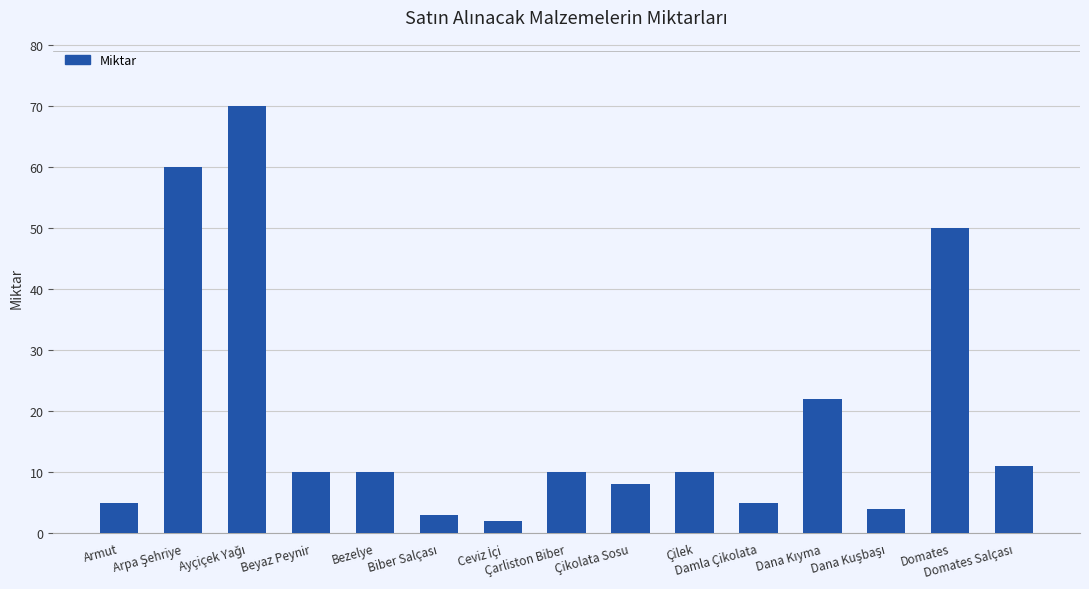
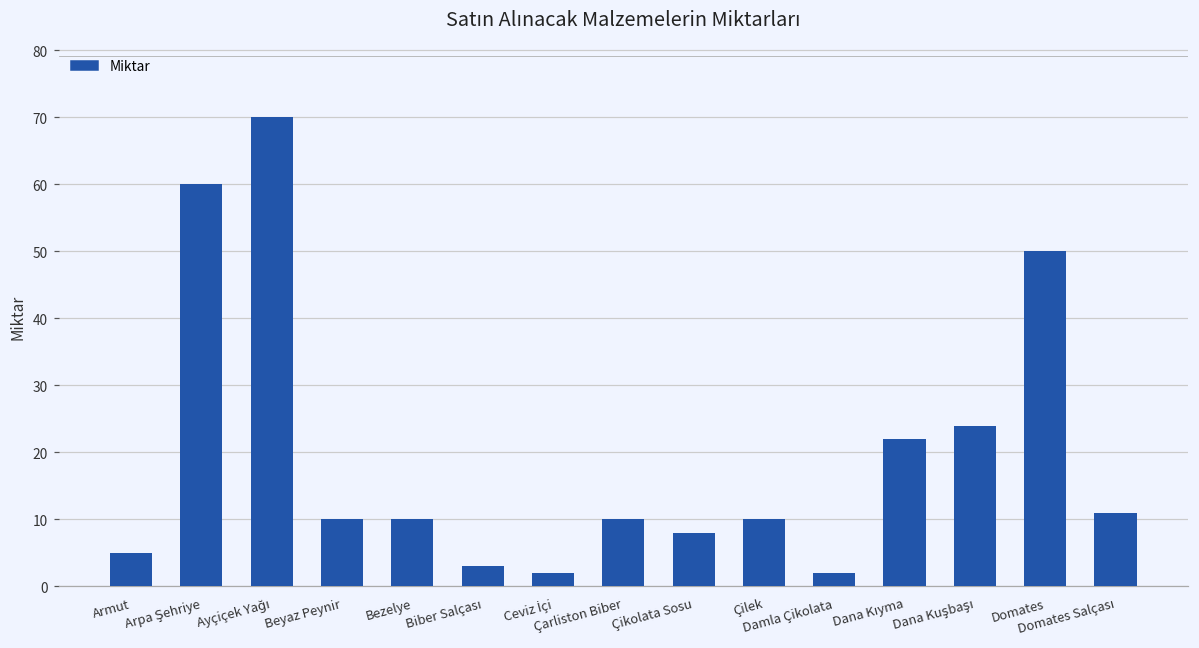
  {
    "Armut": 5,
    "Arpa Şehriye": 60,
    "Ayçiçek Yağı": 70,
    "Beyaz Peynir": 10,
    "Bezelye": 10,
    "Biber Salçası": 3,
    "Ceviz İçi": 2,
    "Çarliston Biber": 10,
    "Çikolata Sosu": 8,
    "Çilek": 10,
-   "Damla Çikolata": 5,
+   "Damla Çikolata": 2,
    "Dana Kıyma": 22,
-   "Dana Kuşbaşı": 4,
+   "Dana Kuşbaşı": 24,
    "Domates": 50,
    "Domates Salçası": 11
  }
